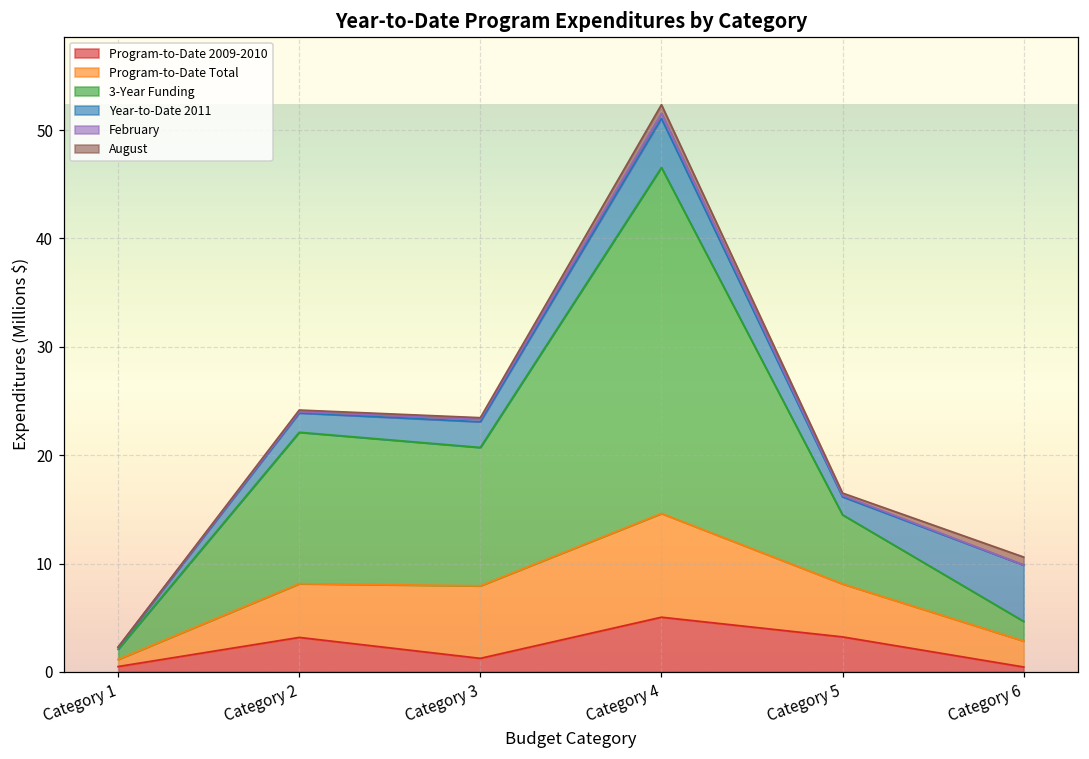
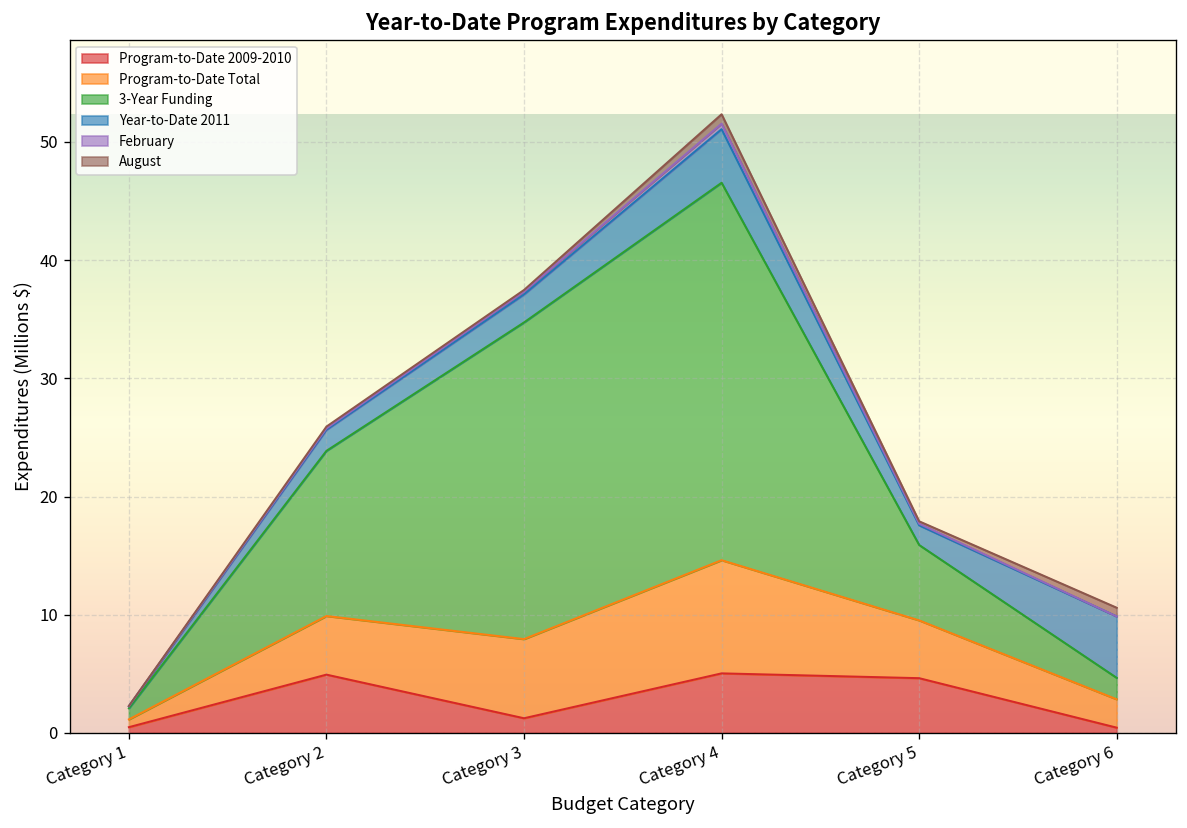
  {
    "Program-to-Date 2009-2010": {
      "Category 1": 0,
-     "Category 2": 3,
+     "Category 2": 5,
      "Category 3": 1,
      "Category 4": 5,
-     "Category 5": 3,
+     "Category 5": 5,
      "Category 6": 0
    },
    "Program-to-Date Total": {
      "Category 1": 1,
      "Category 2": 5,
      "Category 3": 7,
      "Category 4": 10,
      "Category 5": 5,
      "Category 6": 2
    },
    "3-Year Funding": {
      "Category 2": 14,
-     "Category 3": 13,
+     "Category 3": 27,
      "Category 4": 32,
      "Category 5": 6,
      "Category 6": 2
    },
    "Year-to-Date 2011": {
      "Category 4": 5
    },
    "February": {
      "Category 4": 0
    },
    "August": {
      "Category 4": 1,
      "Category 6": 1
    }
  }
